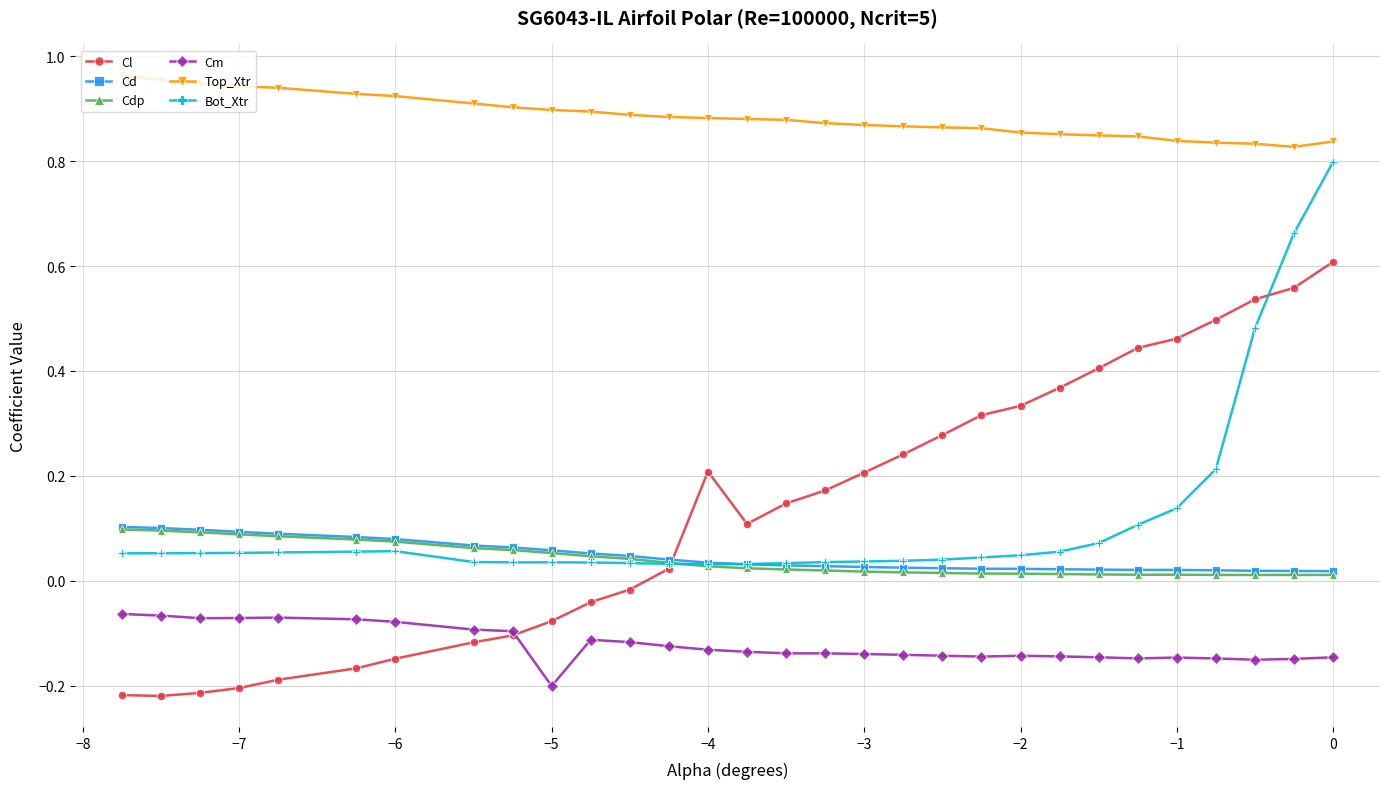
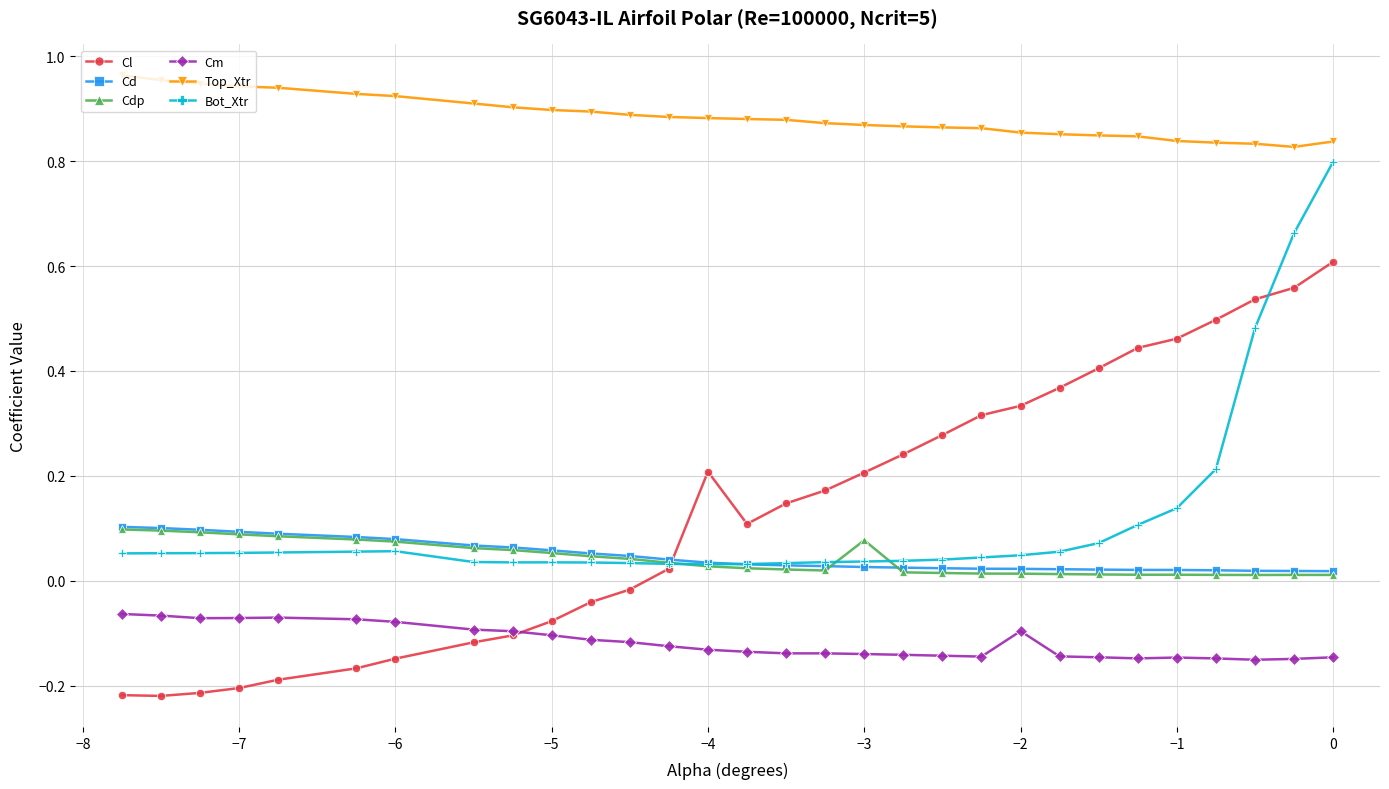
  {
    "Cl": {
      "−7": -0.20,
      "−6": -0.15,
      "−5": -0.08,
      "−4": 0.21,
      "−3": 0.21,
      "−2": 0.33,
      "−1": 0.46,
      "0": 0.61
    },
    "Cdp": {
      "−5": 0.05,
-     "−3": 0.02,
+     "−3": 0.08,
      "−2": 0.01,
      "−1": 0.01,
      "0": 0.01
    },
    "Cm": {
      "−7": -0.07,
      "−6": -0.08,
-     "−5": -0.20,
+     "−5": -0.10,
      "−4": -0.13,
      "−3": -0.14,
-     "−2": -0.14,
+     "−2": -0.10,
      "−1": -0.15,
      "0": -0.15
    },
    "Top_Xtr": {
      "−6": 0.92,
      "−5": 0.90,
      "−4": 0.88,
      "−3": 0.87,
      "−2": 0.85,
      "−1": 0.84,
      "0": 0.84
    }
  }
